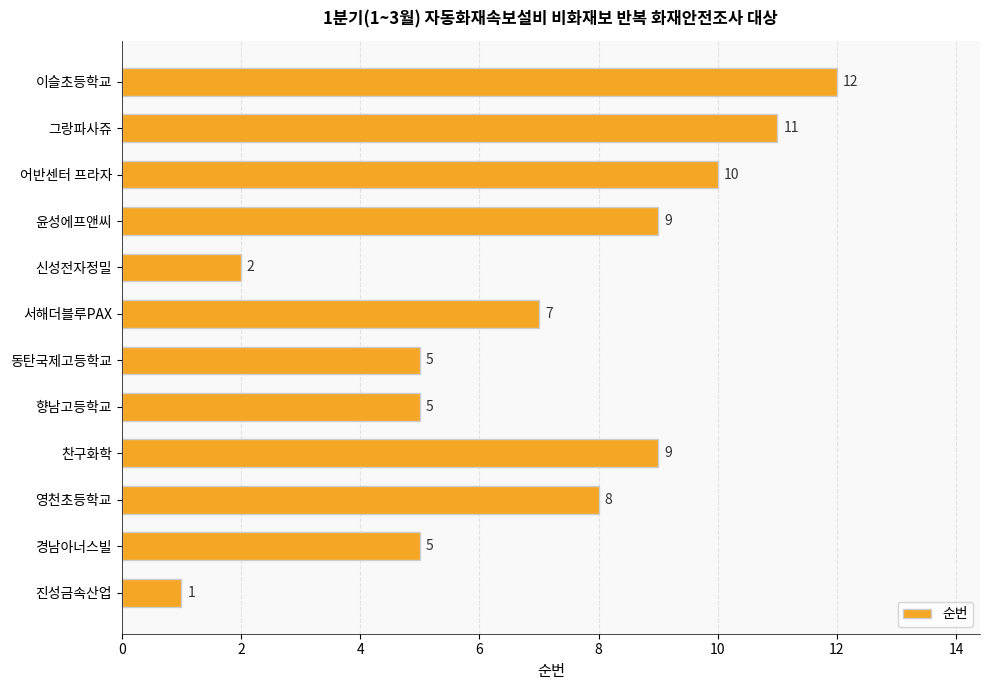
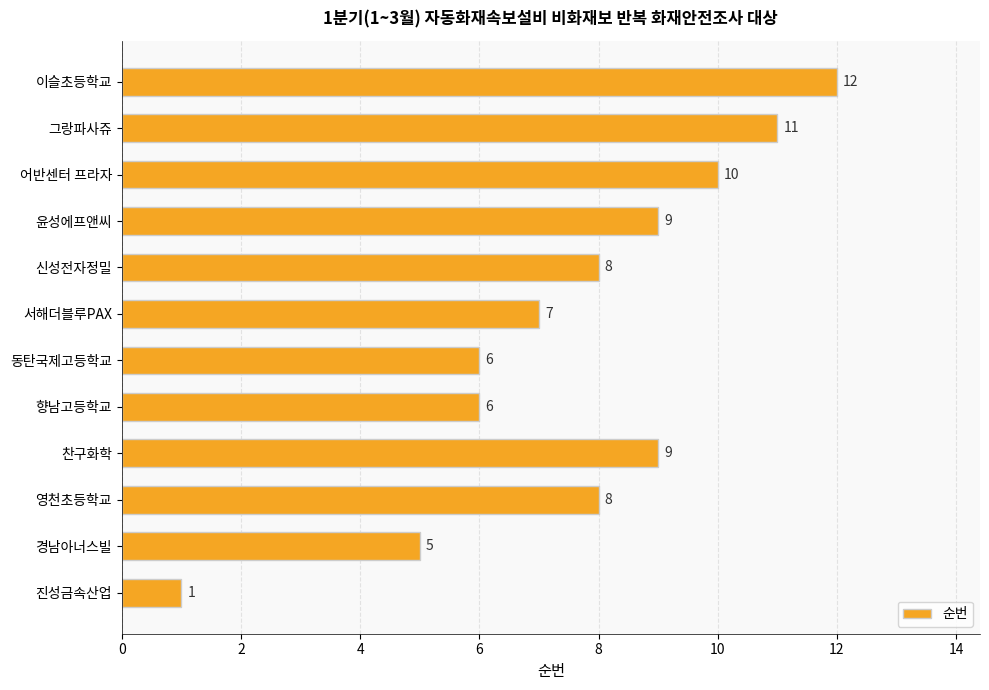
  {
    "이슬초등학교": 12,
    "그랑파사쥬": 11,
    "어반센터 프라자": 10,
    "윤성에프앤씨": 9,
-   "신성전자정밀": 2,
+   "신성전자정밀": 8,
    "서해더블루PAX": 7,
-   "동탄국제고등학교": 5,
-   "향남고등학교": 5,
+   "동탄국제고등학교": 6,
+   "향남고등학교": 6,
    "찬구화학": 9,
    "영천초등학교": 8,
    "경남아너스빌": 5,
    "진성금속산업": 1
  }
